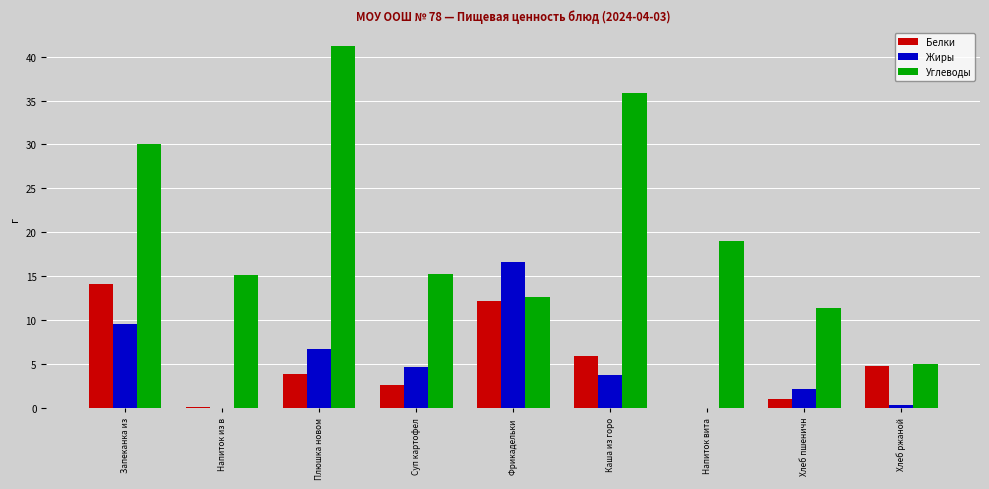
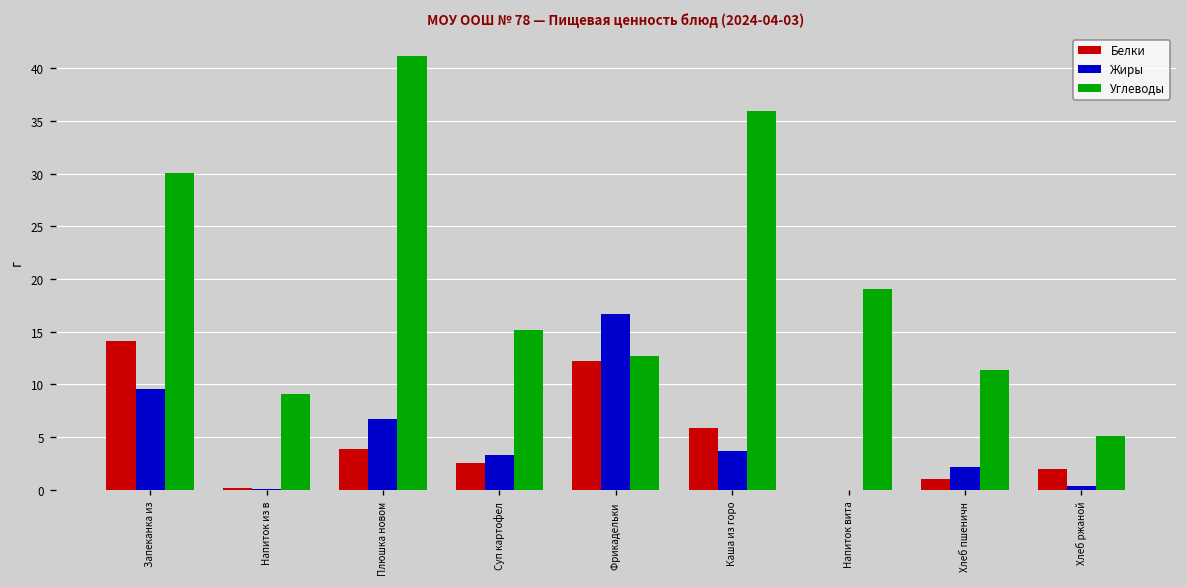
  {
    "Белки": {
      "Запеканка из": 14,
      "Плюшка новом": 4,
      "Суп картофел": 3,
      "Фрикадельки": 12,
      "Каша из горо": 6,
      "Напиток вита": 0,
      "Хлеб пшеничн": 1,
-     "Хлеб ржаной": 5
+     "Хлеб ржаной": 2
    },
    "Жиры": {
      "Запеканка из": 10,
      "Плюшка новом": 7,
-     "Суп картофел": 5,
+     "Суп картофел": 3,
      "Фрикадельки": 17,
      "Каша из горо": 4,
      "Напиток вита": 0,
      "Хлеб пшеничн": 2,
      "Хлеб ржаной": 0
    },
    "Углеводы": {
      "Запеканка из": 30,
-     "Напиток из в": 15,
+     "Напиток из в": 9,
      "Плюшка новом": 41,
      "Суп картофел": 15,
      "Фрикадельки": 13,
      "Каша из горо": 36,
      "Напиток вита": 19,
      "Хлеб пшеничн": 11,
      "Хлеб ржаной": 5
    }
  }
